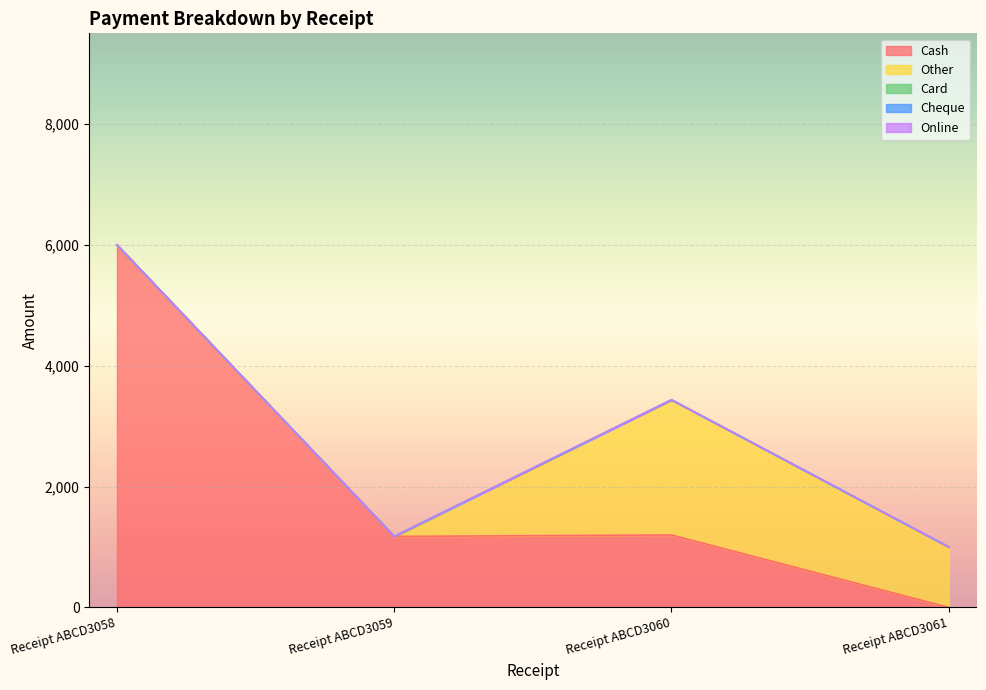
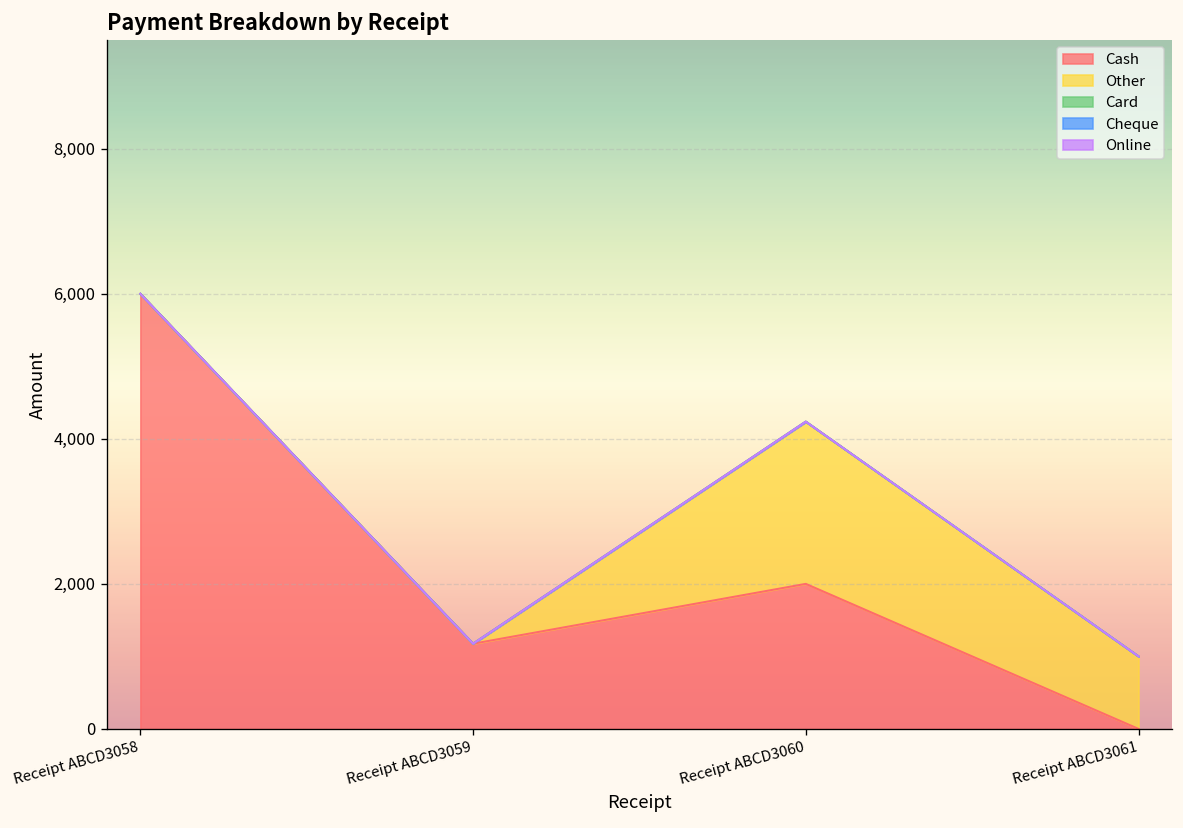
  {
    "Cash": {
-     "Receipt ABCD3060": "1,200",
+     "Receipt ABCD3060": "2,000",
      "Receipt ABCD3061": "0"
    }
  }
